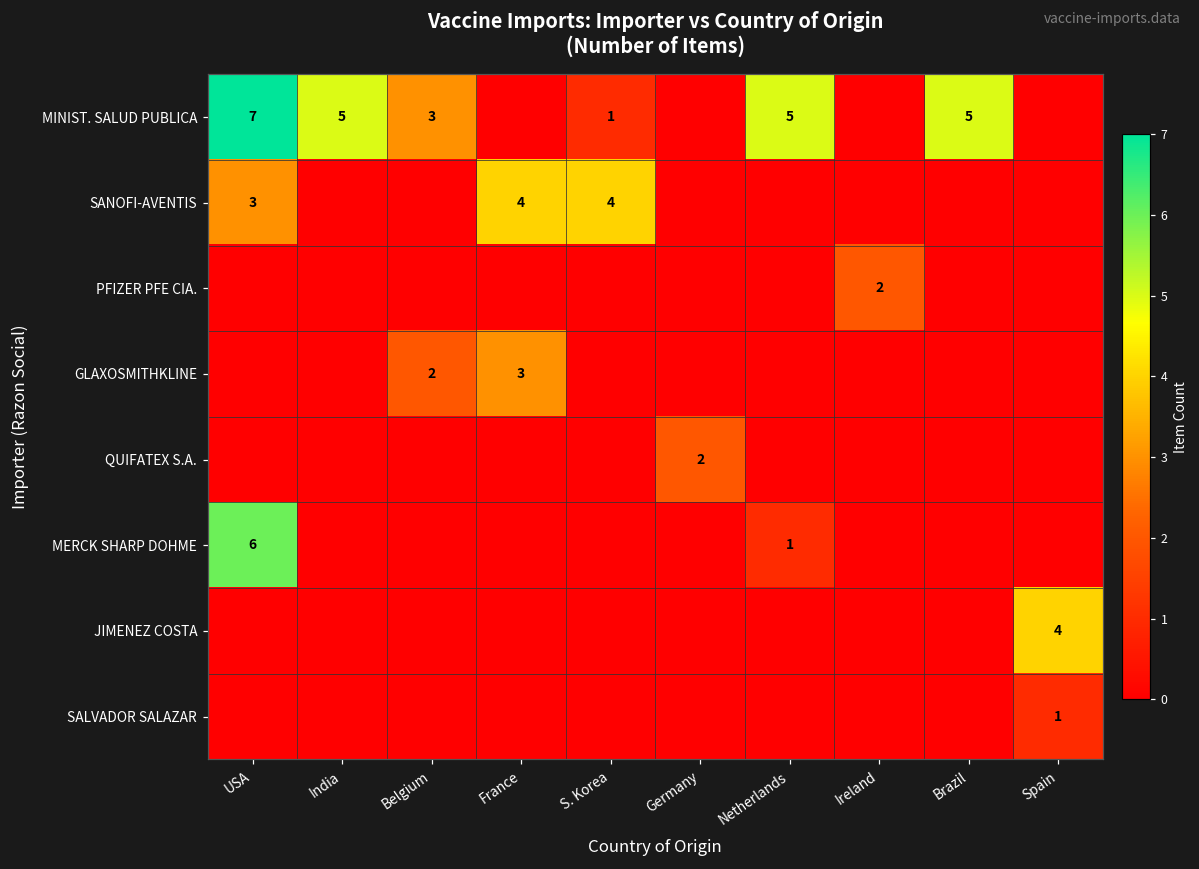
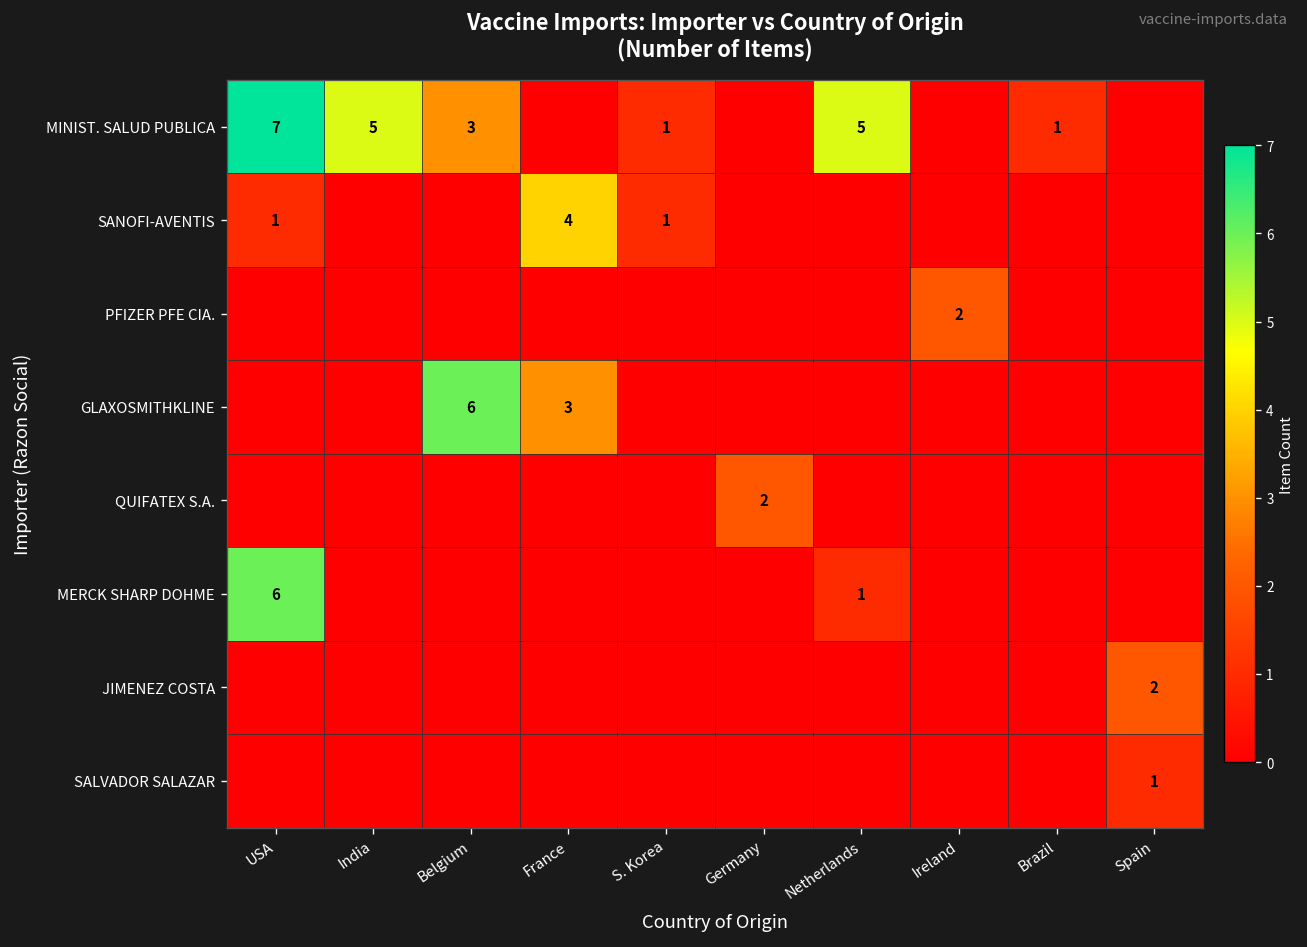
  {
    "MINIST. SALUD PUBLICA": {
      "USA": 7,
      "India": 5,
      "Belgium": 3,
      "S. Korea": 1,
      "Netherlands": 5,
-     "Brazil": 5
+     "Brazil": 1
    },
    "SANOFI-AVENTIS": {
-     "USA": 3,
+     "USA": 1,
      "France": 4,
-     "S. Korea": 4
+     "S. Korea": 1
    },
    "PFIZER PFE CIA.": {
      "Ireland": 2
    },
    "GLAXOSMITHKLINE": {
-     "Belgium": 2,
+     "Belgium": 6,
      "France": 3
    },
    "QUIFATEX S.A.": {
      "Germany": 2
    },
    "MERCK SHARP DOHME": {
      "USA": 6,
      "Netherlands": 1
    },
    "JIMENEZ COSTA": {
-     "Spain": 4
+     "Spain": 2
    },
    "SALVADOR SALAZAR": {
      "Spain": 1
    }
  }
